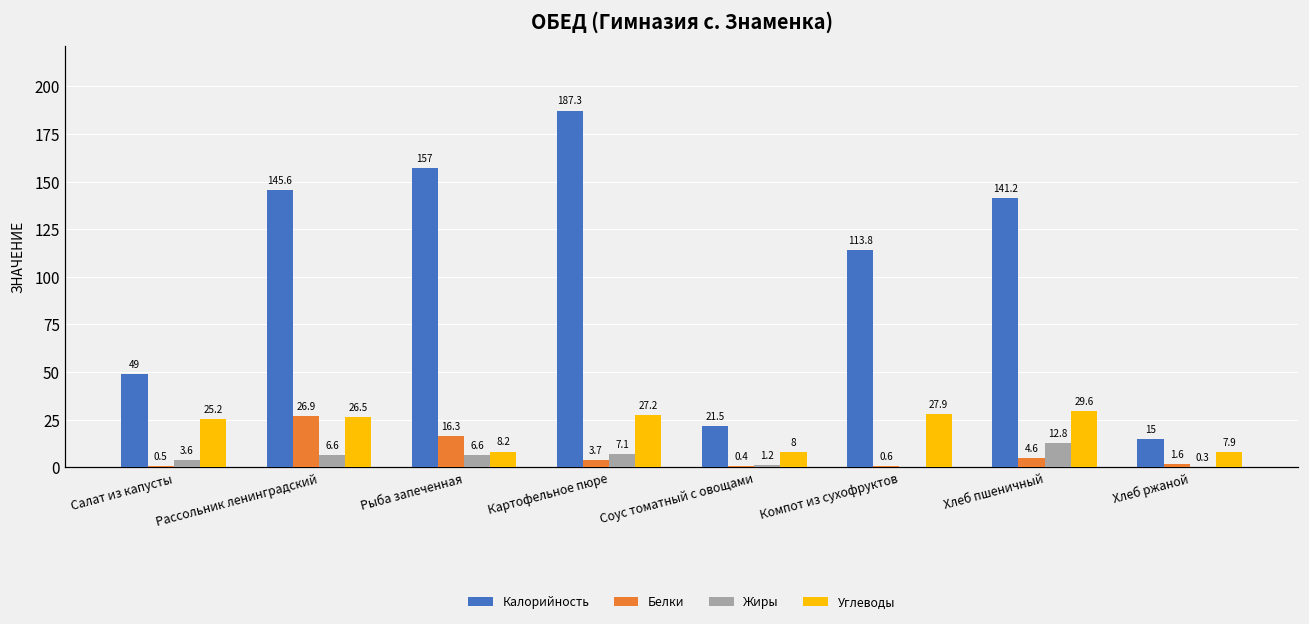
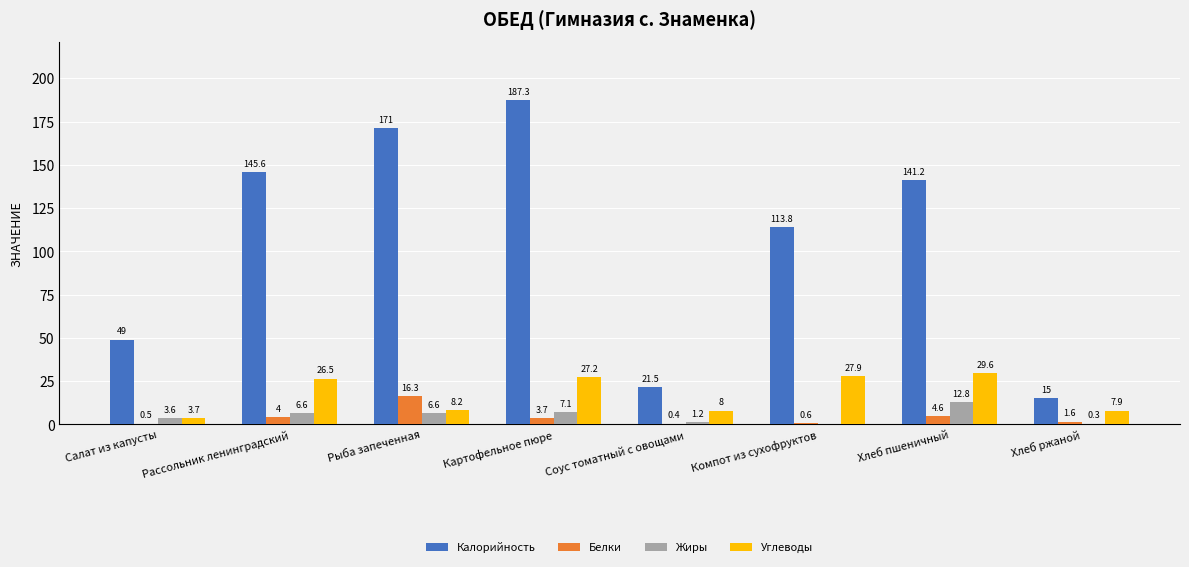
  {
    "Калорийность": {
      "Салат из капусты": 49,
      "Рассольник ленинградский": 145.6,
-     "Рыба запеченная": 157,
+     "Рыба запеченная": 171,
      "Картофельное пюре": 187.3,
      "Соус томатный с овощами": 21.5,
      "Компот из сухофруктов": 113.8,
      "Хлеб пшеничный": 141.2,
      "Хлеб ржаной": 15
    },
    "Белки": {
      "Салат из капусты": 0.5,
-     "Рассольник ленинградский": 26.9,
+     "Рассольник ленинградский": 4,
      "Рыба запеченная": 16.3,
      "Картофельное пюре": 3.7,
      "Соус томатный с овощами": 0.4,
      "Компот из сухофруктов": 0.6,
      "Хлеб пшеничный": 4.6,
      "Хлеб ржаной": 1.6
    },
    "Жиры": {
      "Салат из капусты": 3.6,
      "Рассольник ленинградский": 6.6,
      "Рыба запеченная": 6.6,
      "Картофельное пюре": 7.1,
      "Соус томатный с овощами": 1.2,
      "Хлеб пшеничный": 12.8,
      "Хлеб ржаной": 0.3
    },
    "Углеводы": {
-     "Салат из капусты": 25.2,
+     "Салат из капусты": 3.7,
      "Рассольник ленинградский": 26.5,
      "Рыба запеченная": 8.2,
      "Картофельное пюре": 27.2,
      "Соус томатный с овощами": 8,
      "Компот из сухофруктов": 27.9,
      "Хлеб пшеничный": 29.6,
      "Хлеб ржаной": 7.9
    }
  }
